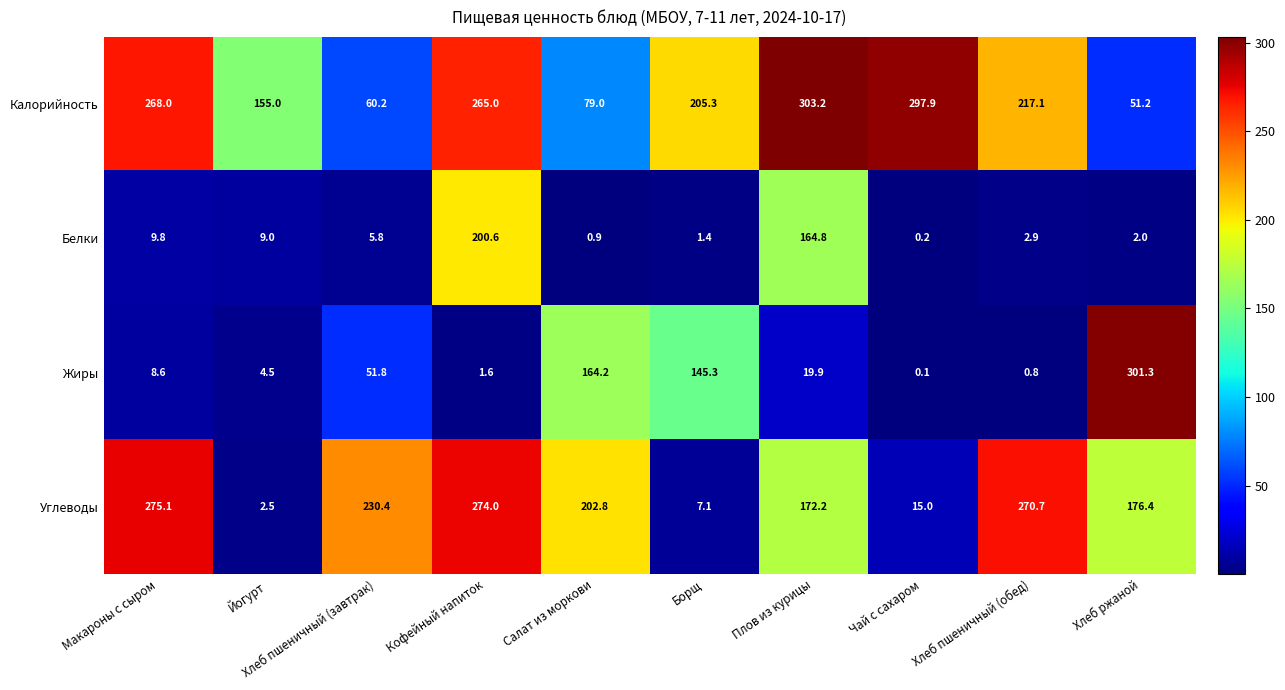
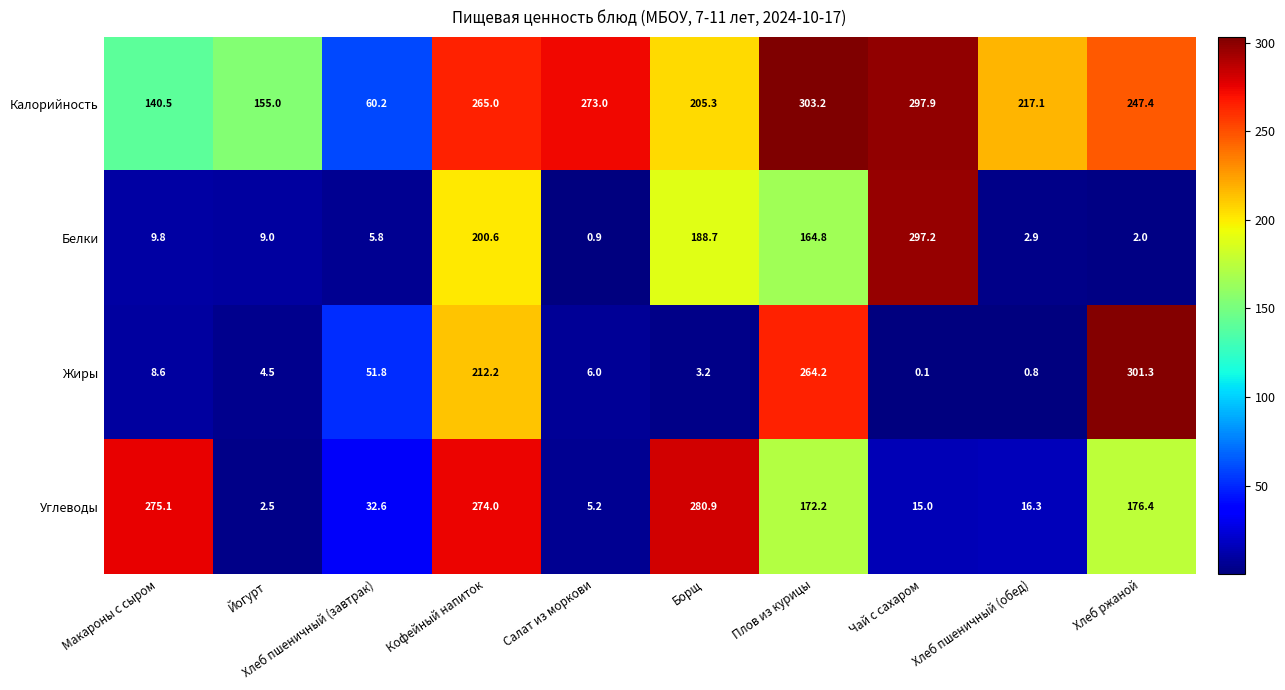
  {
    "Калорийность": {
-     "Макароны с сыром": 268.0,
+     "Макароны с сыром": 140.5,
      "Йогурт": 155.0,
      "Хлеб пшеничный (завтрак)": 60.2,
      "Кофейный напиток": 265.0,
-     "Салат из моркови": 79.0,
+     "Салат из моркови": 273.0,
      "Борщ": 205.3,
      "Плов из курицы": 303.2,
      "Чай с сахаром": 297.9,
      "Хлеб пшеничный (обед)": 217.1,
-     "Хлеб ржаной": 51.2
+     "Хлеб ржаной": 247.4
    },
    "Белки": {
      "Макароны с сыром": 9.8,
      "Йогурт": 9.0,
      "Хлеб пшеничный (завтрак)": 5.8,
      "Кофейный напиток": 200.6,
      "Салат из моркови": 0.9,
-     "Борщ": 1.4,
+     "Борщ": 188.7,
      "Плов из курицы": 164.8,
-     "Чай с сахаром": 0.2,
+     "Чай с сахаром": 297.2,
      "Хлеб пшеничный (обед)": 2.9,
      "Хлеб ржаной": 2.0
    },
    "Жиры": {
      "Макароны с сыром": 8.6,
      "Йогурт": 4.5,
      "Хлеб пшеничный (завтрак)": 51.8,
-     "Кофейный напиток": 1.6,
-     "Салат из моркови": 164.2,
-     "Борщ": 145.3,
-     "Плов из курицы": 19.9,
+     "Кофейный напиток": 212.2,
+     "Салат из моркови": 6.0,
+     "Борщ": 3.2,
+     "Плов из курицы": 264.2,
      "Чай с сахаром": 0.1,
      "Хлеб пшеничный (обед)": 0.8,
      "Хлеб ржаной": 301.3
    },
    "Углеводы": {
      "Макароны с сыром": 275.1,
      "Йогурт": 2.5,
-     "Хлеб пшеничный (завтрак)": 230.4,
+     "Хлеб пшеничный (завтрак)": 32.6,
      "Кофейный напиток": 274.0,
-     "Салат из моркови": 202.8,
-     "Борщ": 7.1,
+     "Салат из моркови": 5.2,
+     "Борщ": 280.9,
      "Плов из курицы": 172.2,
      "Чай с сахаром": 15.0,
-     "Хлеб пшеничный (обед)": 270.7,
+     "Хлеб пшеничный (обед)": 16.3,
      "Хлеб ржаной": 176.4
    }
  }
